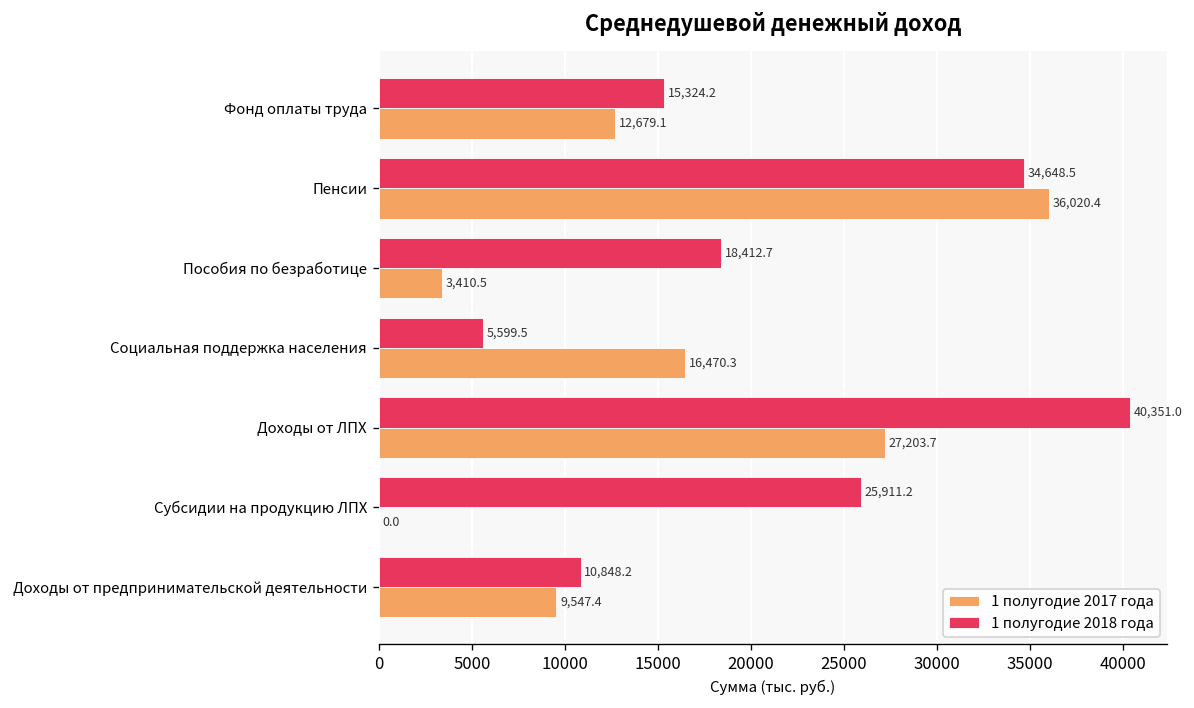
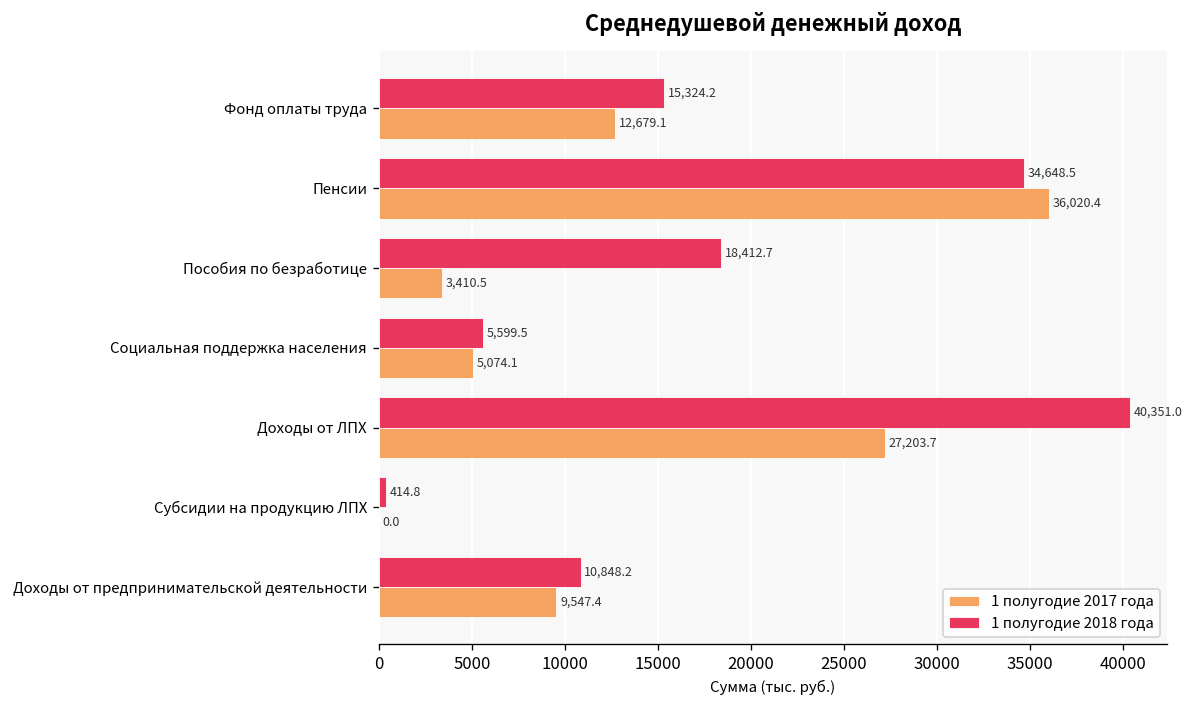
  {
    "1 полугодие 2017 года": {
      "Фонд оплаты труда": "12,679.1",
      "Пенсии": "36,020.4",
      "Пособия по безработице": "3,410.5",
-     "Социальная поддержка населения": "16,470.3",
+     "Социальная поддержка населения": "5,074.1",
      "Доходы от ЛПХ": "27,203.7",
      "Субсидии на продукцию ЛПХ": "0.0",
      "Доходы от предпринимательской деятельности": "9,547.4"
    },
    "1 полугодие 2018 года": {
      "Фонд оплаты труда": "15,324.2",
      "Пенсии": "34,648.5",
      "Пособия по безработице": "18,412.7",
      "Социальная поддержка населения": "5,599.5",
      "Доходы от ЛПХ": "40,351.0",
-     "Субсидии на продукцию ЛПХ": "25,911.2",
+     "Субсидии на продукцию ЛПХ": "414.8",
      "Доходы от предпринимательской деятельности": "10,848.2"
    }
  }
